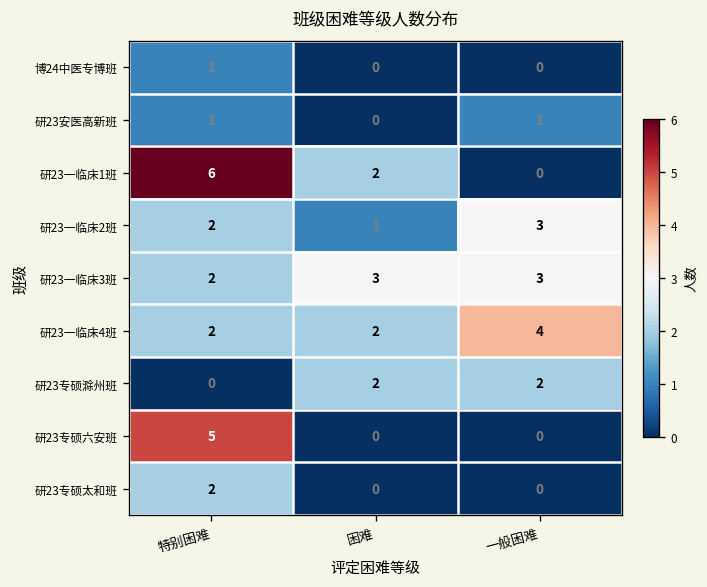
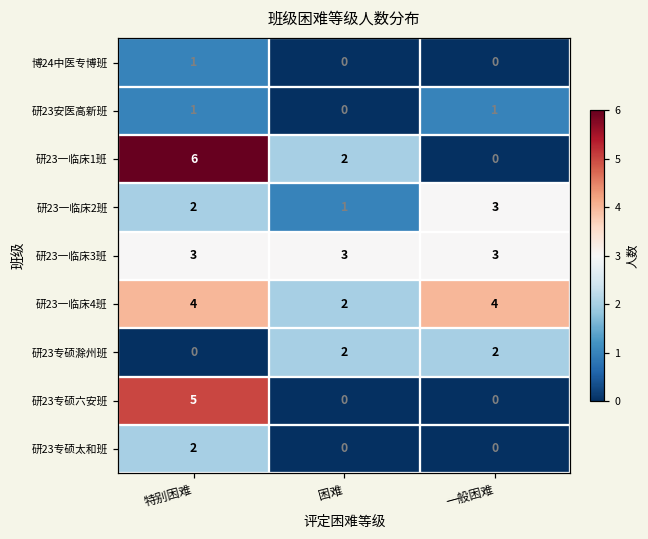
  {
    "博24中医专博班": {
      "特别困难": 1,
      "困难": 0,
      "一般困难": 0
    },
    "研23安医高新班": {
      "特别困难": 1,
      "困难": 0,
      "一般困难": 1
    },
    "研23一临床1班": {
      "特别困难": 6,
      "困难": 2,
      "一般困难": 0
    },
    "研23一临床2班": {
      "特别困难": 2,
      "困难": 1,
      "一般困难": 3
    },
    "研23一临床3班": {
-     "特别困难": 2,
+     "特别困难": 3,
      "困难": 3,
      "一般困难": 3
    },
    "研23一临床4班": {
-     "特别困难": 2,
+     "特别困难": 4,
      "困难": 2,
      "一般困难": 4
    },
    "研23专硕滁州班": {
      "特别困难": 0,
      "困难": 2,
      "一般困难": 2
    },
    "研23专硕六安班": {
      "特别困难": 5,
      "困难": 0,
      "一般困难": 0
    },
    "研23专硕太和班": {
      "特别困难": 2,
      "困难": 0,
      "一般困难": 0
    }
  }
